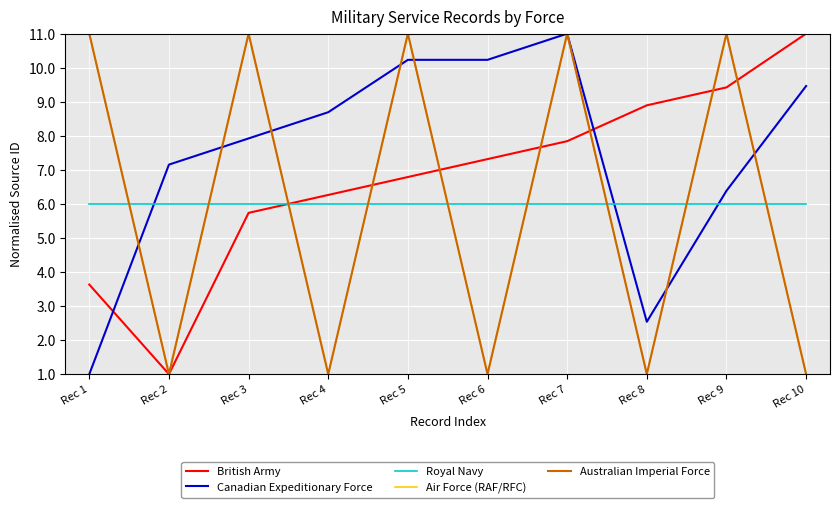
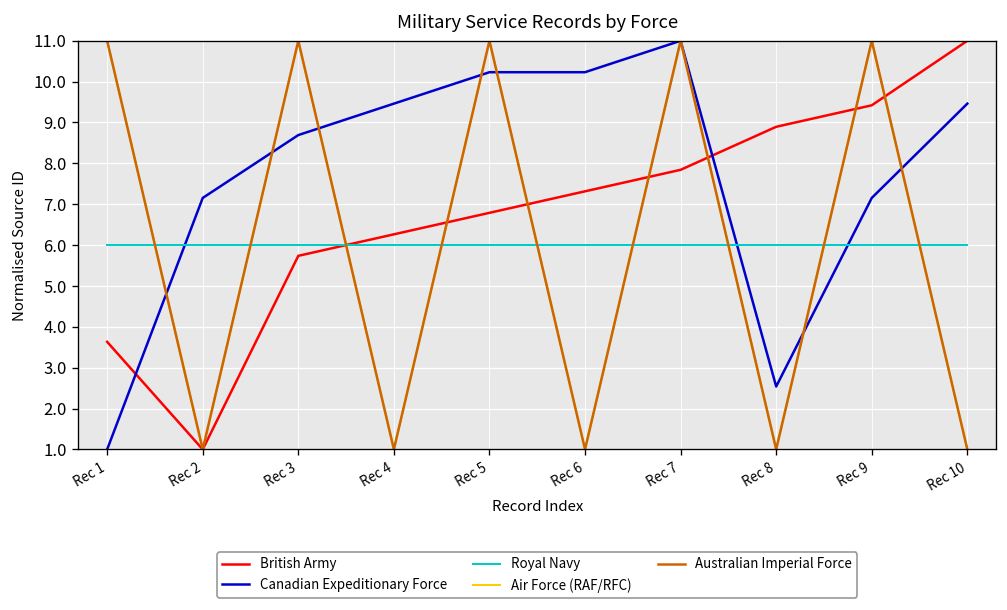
  {
    "British Army": {
      "Rec 1": 3.6,
      "Rec 3": 5.7,
      "Rec 4": 6.3,
      "Rec 5": 6.8,
      "Rec 6": 7.3,
      "Rec 7": 7.8,
      "Rec 8": 8.9,
      "Rec 9": 9.4,
      "Rec 10": 11.0
    },
    "Canadian Expeditionary Force": {
      "Rec 1": 1.0,
      "Rec 2": 7.2,
-     "Rec 3": 7.9,
-     "Rec 4": 8.7,
+     "Rec 3": 8.7,
+     "Rec 4": 9.5,
      "Rec 5": 10.2,
      "Rec 6": 10.2,
      "Rec 8": 2.5,
-     "Rec 9": 6.4,
+     "Rec 9": 7.2,
      "Rec 10": 9.5
    },
    "Royal Navy": {
      "Rec 1": 6.0,
      "Rec 2": 6.0,
      "Rec 3": 6.0,
      "Rec 4": 6.0,
      "Rec 5": 6.0,
      "Rec 6": 6.0,
      "Rec 7": 6.0,
      "Rec 8": 6.0,
      "Rec 9": 6.0,
      "Rec 10": 6.0
    },
    "Australian Imperial Force": {
      "Rec 1": 11.0,
      "Rec 3": 11.0,
      "Rec 4": 1.0,
      "Rec 5": 11.0,
      "Rec 6": 1.0,
      "Rec 8": 1.0,
      "Rec 9": 11.0,
      "Rec 10": 1.0
    }
  }
